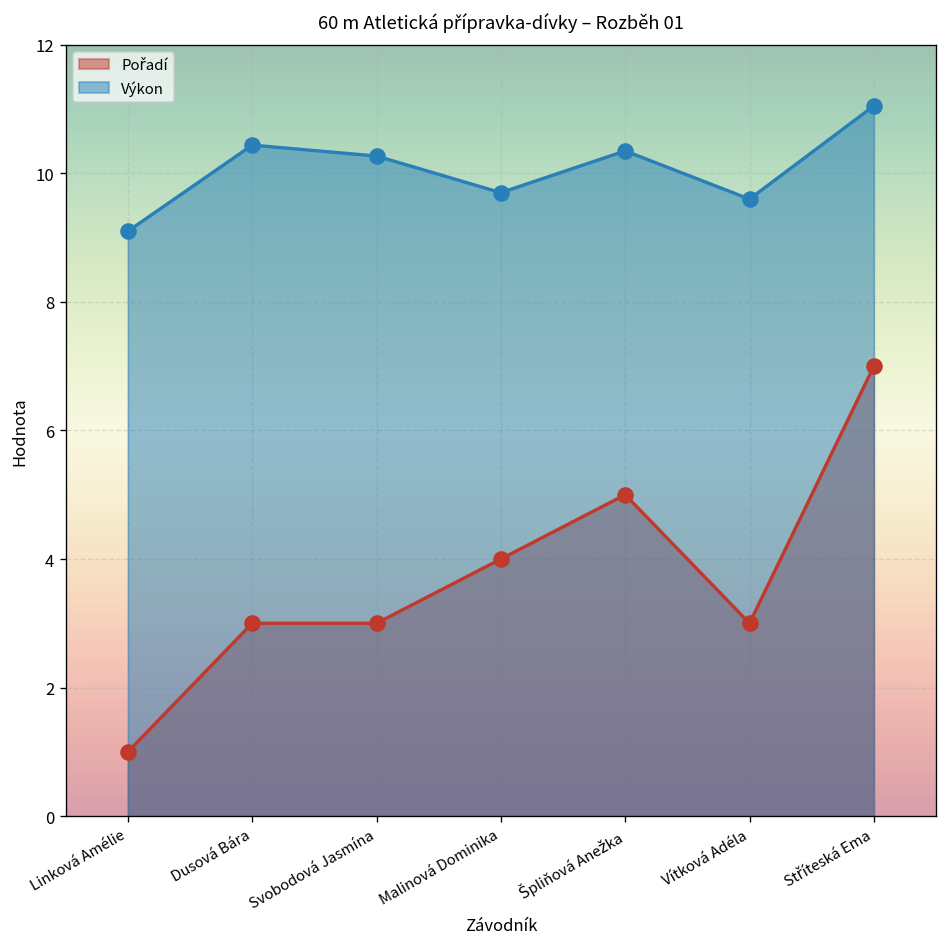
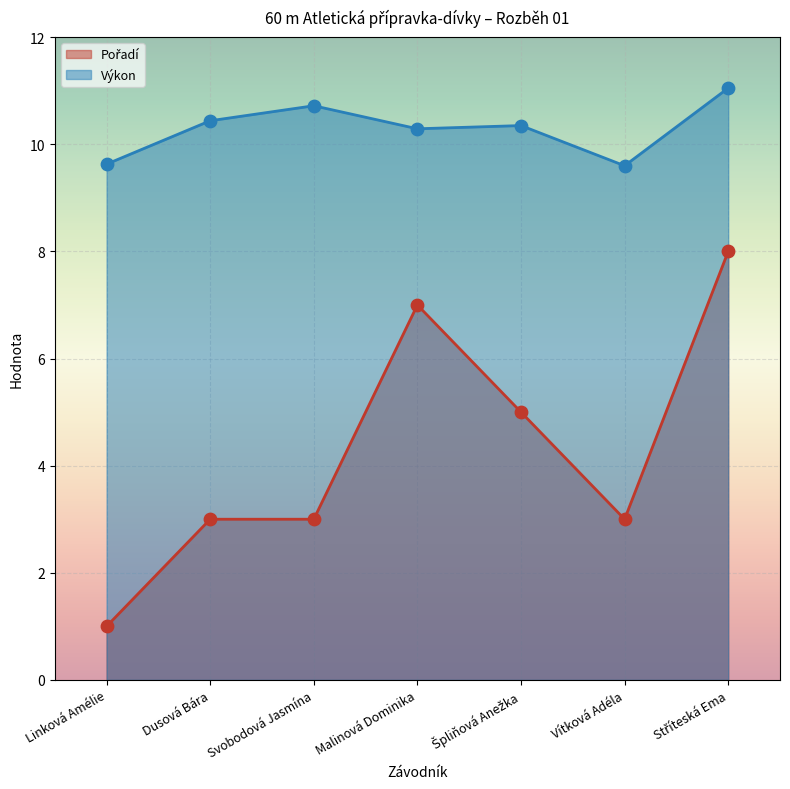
  {
    "Pořadí": {
      "Linková Amélie": 1,
      "Dusová Bára": 3,
      "Svobodová Jasmína": 3,
-     "Malinová Dominika": 4,
+     "Malinová Dominika": 7,
      "Špliňová Anežka": 5,
      "Vítková Adéla": 3,
-     "Stříteská Ema": 7
+     "Stříteská Ema": 8
    },
    "Výkon": {
-     "Linková Amélie": 9.1,
+     "Linková Amélie": 9.6,
      "Dusová Bára": 10.4,
-     "Svobodová Jasmína": 10.3,
-     "Malinová Dominika": 9.7,
+     "Svobodová Jasmína": 10.7,
+     "Malinová Dominika": 10.3,
      "Špliňová Anežka": 10.4,
      "Vítková Adéla": 9.6,
      "Stříteská Ema": 11.1
    }
  }
